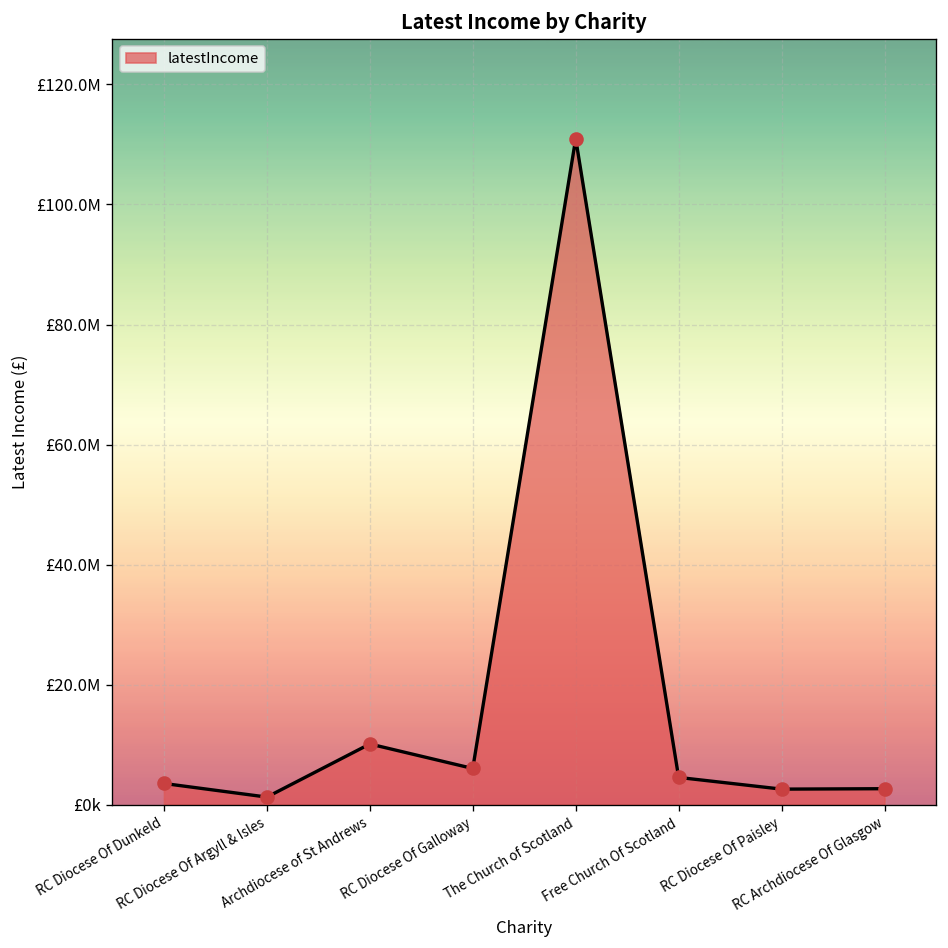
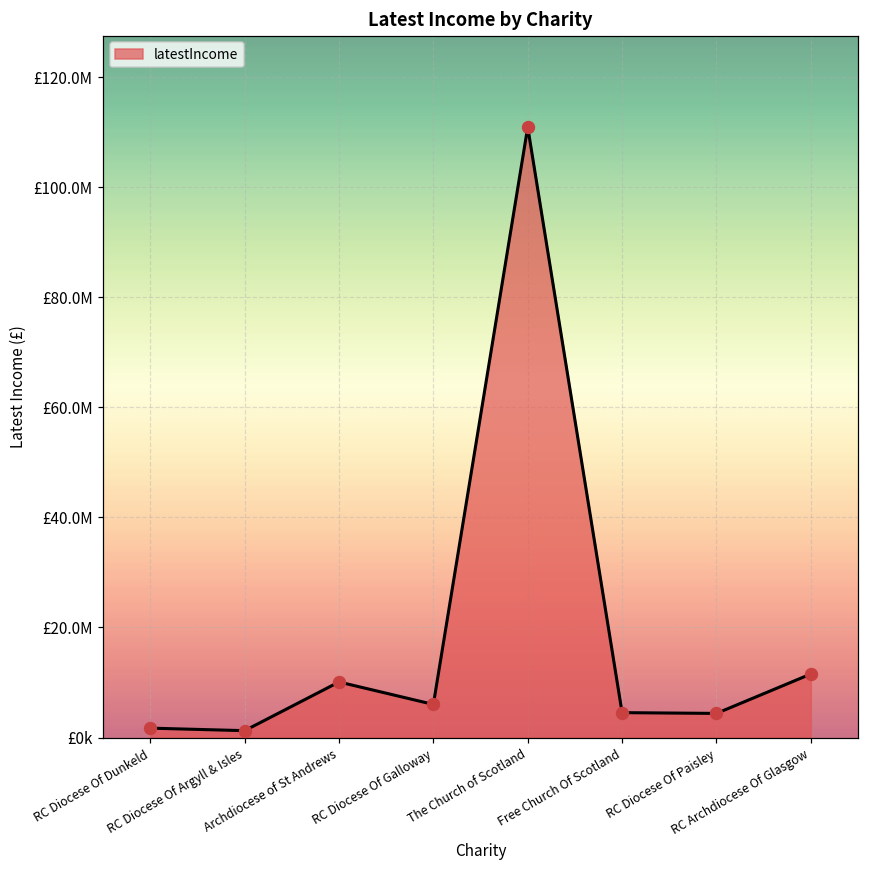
  {
-   "RC Diocese Of Dunkeld": "£4000000",
+   "RC Diocese Of Dunkeld": "£2000000",
    "RC Diocese Of Argyll & Isles": "£1000000",
    "Archdiocese of St Andrews": "£10000000",
    "RC Diocese Of Galloway": "£6000000",
    "The Church of Scotland": "£111000000",
    "Free Church Of Scotland": "£5000000",
-   "RC Diocese Of Paisley": "£3000000",
-   "RC Archdiocese Of Glasgow": "£3000000"
+   "RC Diocese Of Paisley": "£4000000",
+   "RC Archdiocese Of Glasgow": "£12000000"
  }
